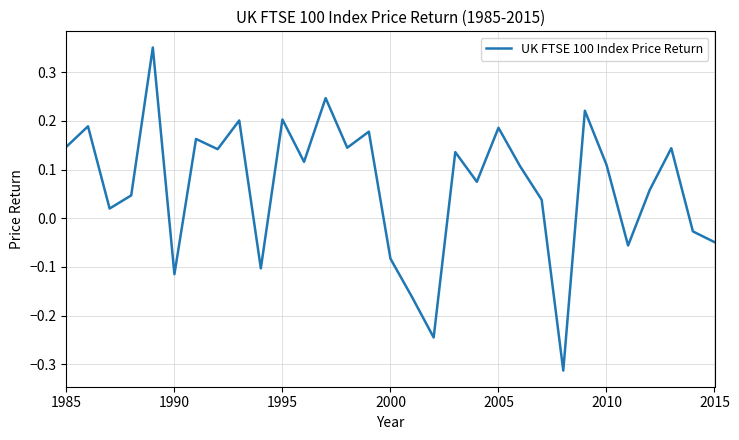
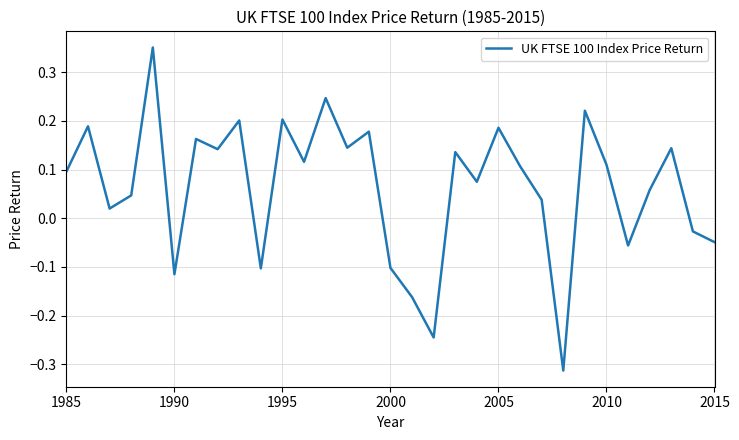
  {
-   "1985": 0.15,
+   "1985": 0.10,
    "1990": -0.12,
    "1995": 0.20,
-   "2000": -0.08,
+   "2000": -0.10,
    "2005": 0.19,
    "2010": 0.11,
    "2015": -0.05
  }
